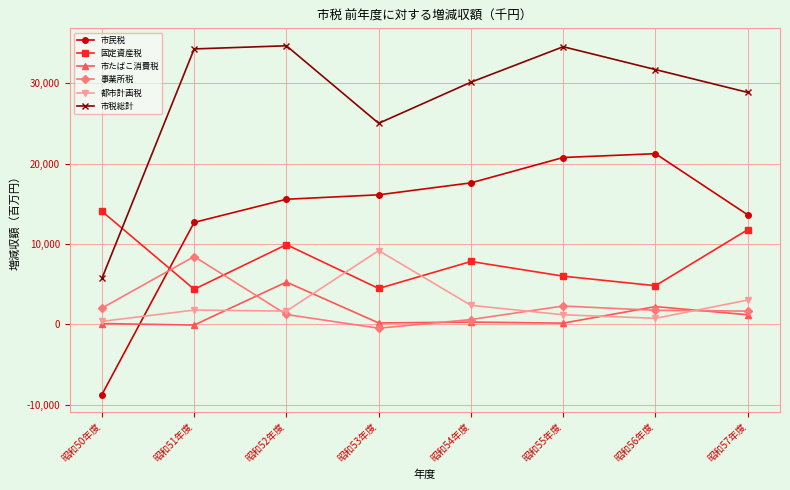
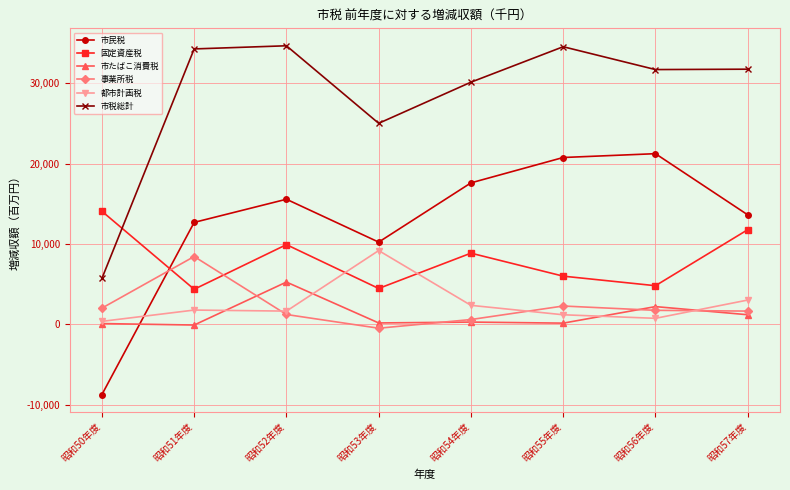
  {
    "市民税": {
      "昭和50年度": "-9,000",
      "昭和51年度": "13,000",
      "昭和52年度": "16,000",
-     "昭和53年度": "16,000",
+     "昭和53年度": "10,000",
      "昭和54年度": "18,000",
      "昭和55年度": "21,000",
      "昭和56年度": "21,000",
      "昭和57年度": "14,000"
    },
    "固定資産税": {
      "昭和50年度": "14,000",
      "昭和51年度": "4,000",
      "昭和52年度": "10,000",
      "昭和53年度": "4,000",
-     "昭和54年度": "8,000",
+     "昭和54年度": "9,000",
      "昭和55年度": "6,000",
      "昭和56年度": "5,000",
      "昭和57年度": "12,000"
    },
    "市税総計": {
      "昭和50年度": "6,000",
      "昭和51年度": "34,000",
      "昭和52年度": "35,000",
      "昭和53年度": "25,000",
      "昭和54年度": "30,000",
      "昭和55年度": "35,000",
      "昭和56年度": "32,000",
-     "昭和57年度": "29,000"
+     "昭和57年度": "32,000"
    }
  }
